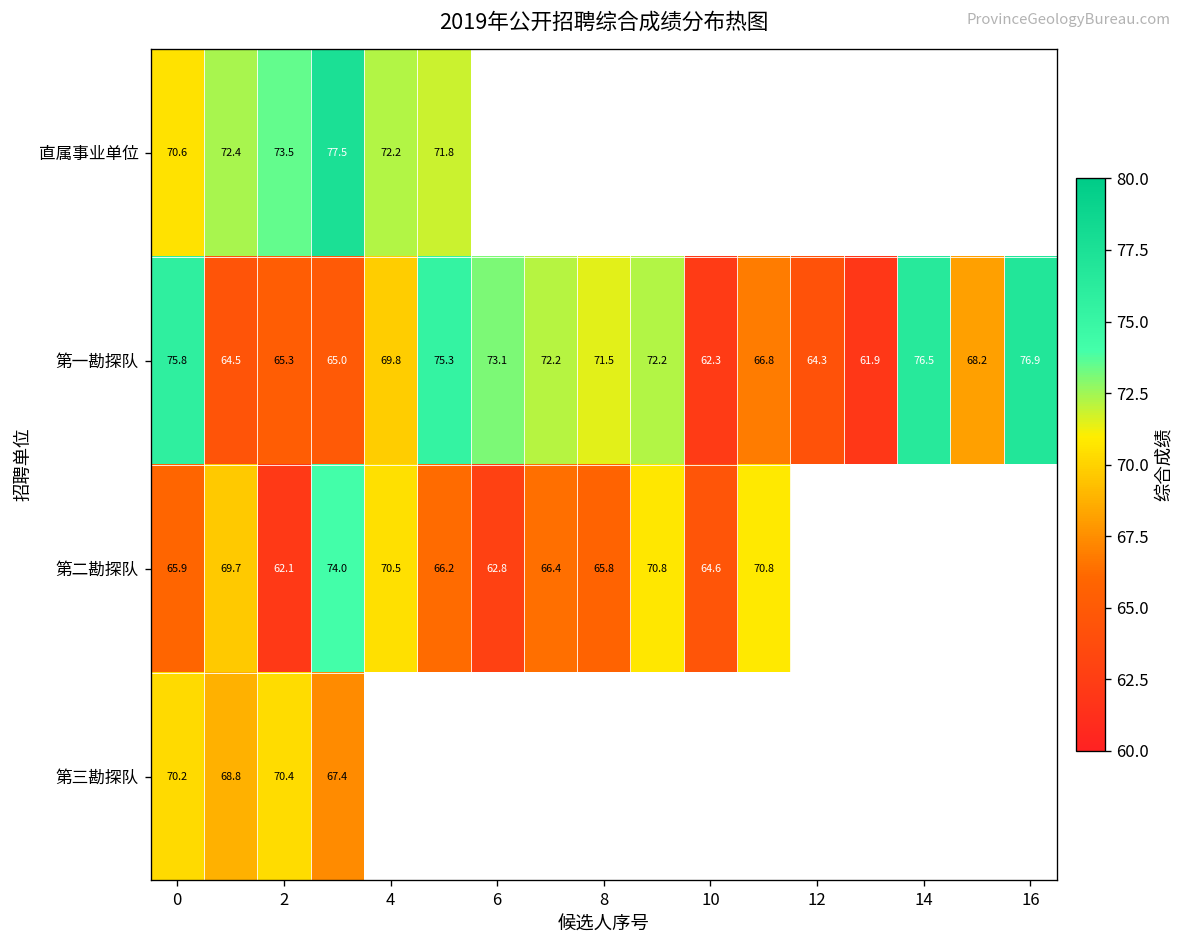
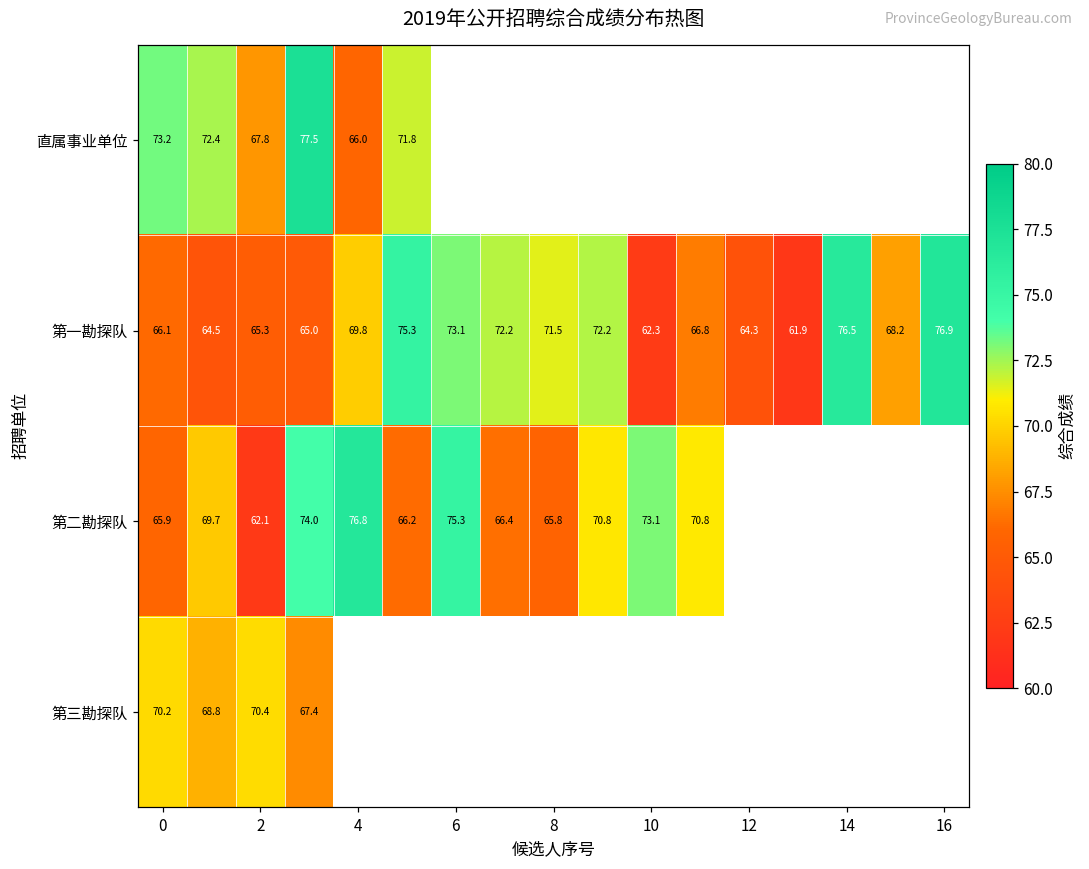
  {
    "直属事业单位": {
-     "0": 70.6,
-     "2": 73.5,
-     "4": 72.2
+     "0": 73.2,
+     "2": 67.8,
+     "4": 66.0
    },
    "第一勘探队": {
-     "0": 75.8,
+     "0": 66.1,
      "2": 65.3,
      "4": 69.8,
      "6": 73.1,
      "8": 71.5,
      "10": 62.3,
      "12": 64.3,
      "14": 76.5,
      "16": 76.9
    },
    "第二勘探队": {
      "0": 65.9,
      "2": 62.1,
-     "4": 70.5,
-     "6": 62.8,
+     "4": 76.8,
+     "6": 75.3,
      "8": 65.8,
-     "10": 64.6
+     "10": 73.1
    },
    "第三勘探队": {
      "0": 70.2,
      "2": 70.4
    }
  }
